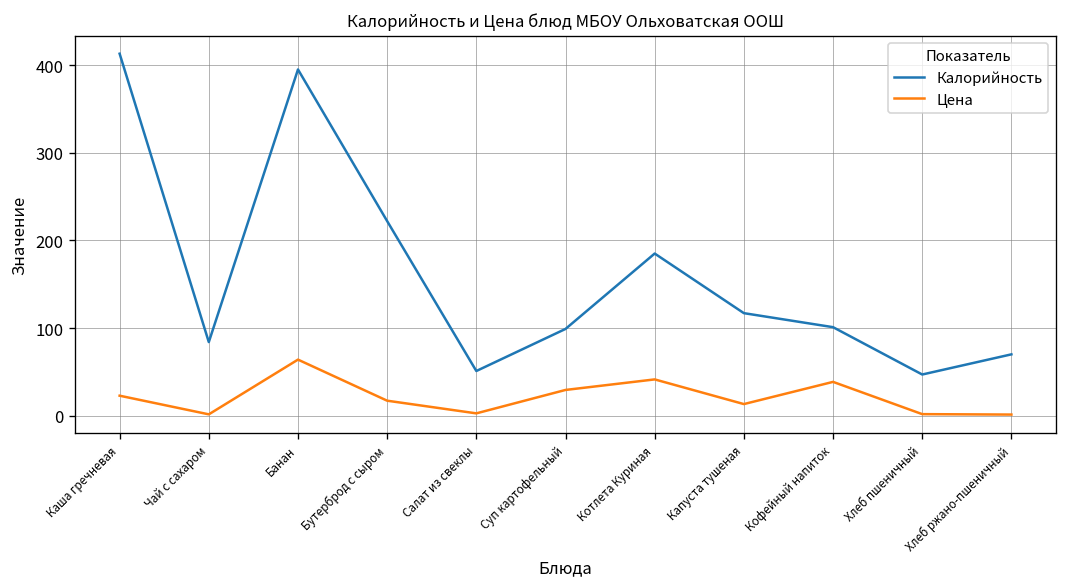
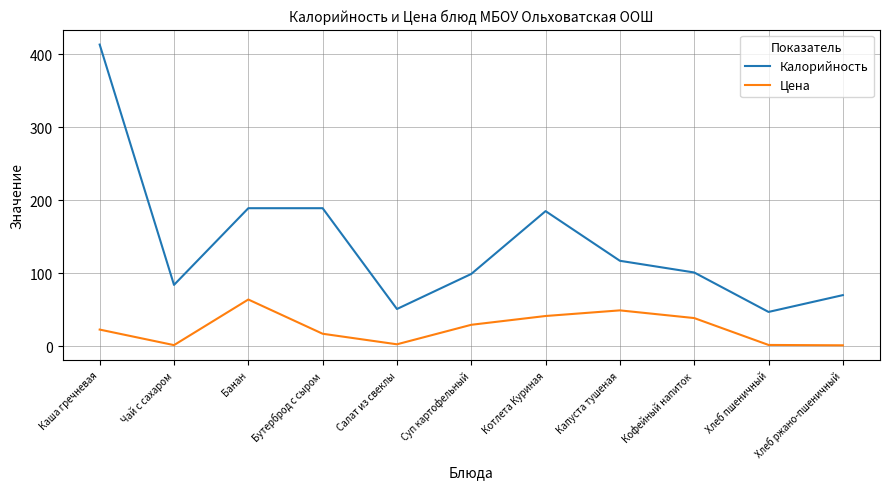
  {
    "Калорийность": {
      "Каша гречневая": 410,
      "Чай с сахаром": 80,
-     "Банан": 400,
-     "Бутерброд с сыром": 220,
+     "Банан": 190,
+     "Бутерброд с сыром": 190,
      "Салат из свеклы": 50,
      "Суп картофельный": 100,
      "Котлета Куриная": 190,
      "Капуста тушеная": 120,
      "Кофейный напиток": 100,
      "Хлеб пшеничный": 50,
      "Хлеб ржано-пшеничный": 70
    },
    "Цена": {
      "Каша гречневая": 20,
      "Чай с сахаром": 0,
      "Банан": 60,
      "Бутерброд с сыром": 20,
      "Салат из свеклы": 0,
      "Суп картофельный": 30,
      "Котлета Куриная": 40,
-     "Капуста тушеная": 10,
+     "Капуста тушеная": 50,
      "Кофейный напиток": 40,
      "Хлеб пшеничный": 0,
      "Хлеб ржано-пшеничный": 0
    }
  }
